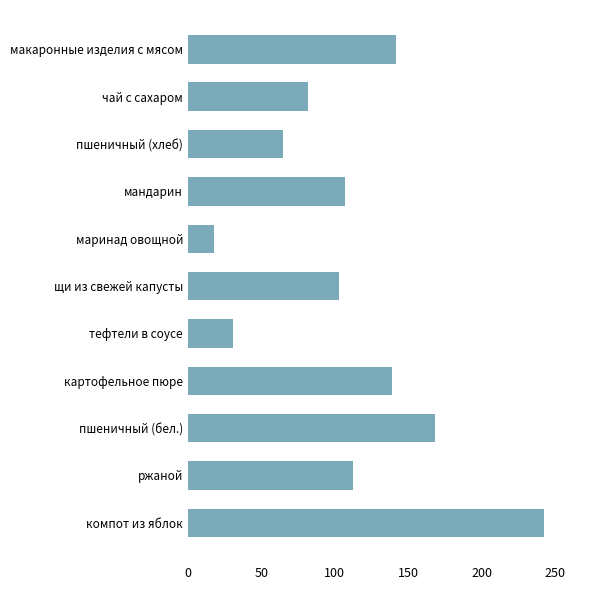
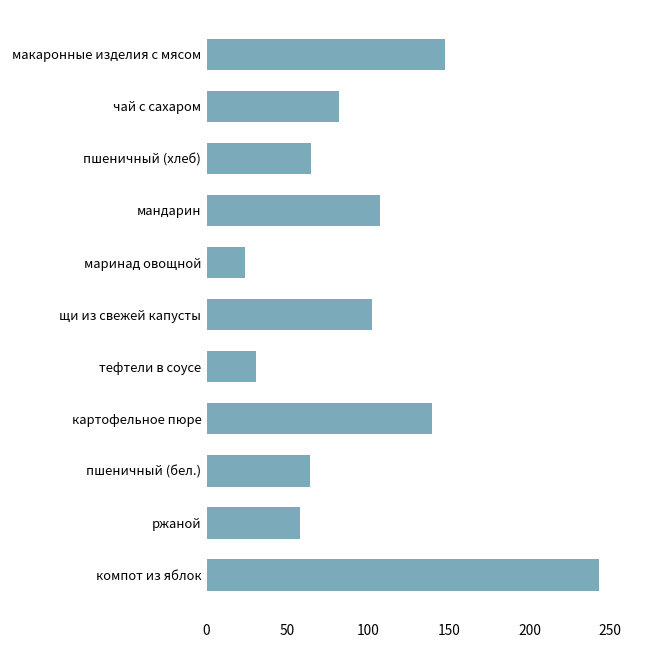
  {
-   "макаронные изделия с мясом": 142,
+   "макаронные изделия с мясом": 148,
    "чай с сахаром": 82,
    "пшеничный (хлеб)": 64,
    "мандарин": 107,
-   "маринад овощной": 18,
+   "маринад овощной": 24,
    "щи из свежей капусты": 103,
    "тефтели в соусе": 30,
    "картофельное пюре": 139,
-   "пшеничный (бел.)": 168,
-   "ржаной": 112,
+   "пшеничный (бел.)": 64,
+   "ржаной": 58,
    "компот из яблок": 243
  }
